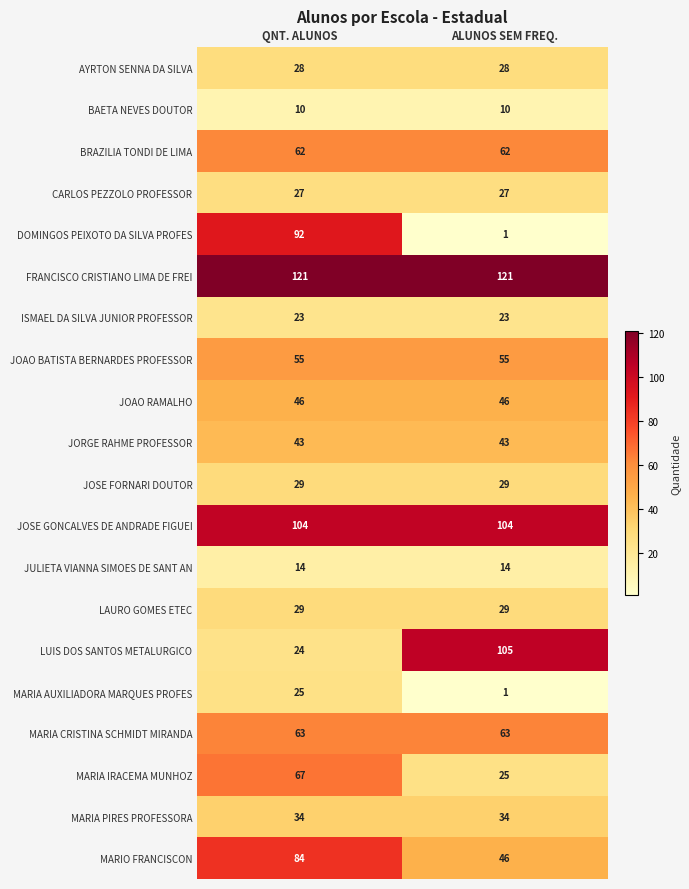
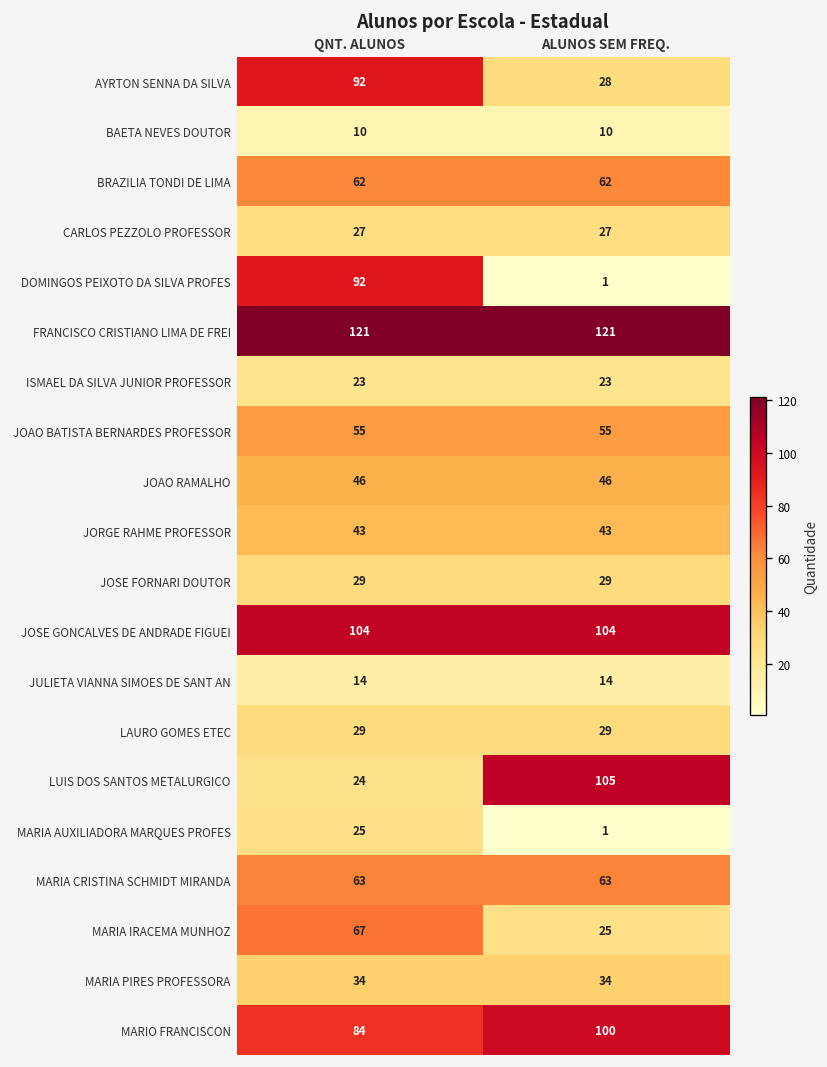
  {
    "AYRTON SENNA DA SILVA": {
-     "QNT. ALUNOS": 28,
+     "QNT. ALUNOS": 92,
      "ALUNOS SEM FREQ.": 28
    },
    "BAETA NEVES DOUTOR": {
      "QNT. ALUNOS": 10,
      "ALUNOS SEM FREQ.": 10
    },
    "BRAZILIA TONDI DE LIMA": {
      "QNT. ALUNOS": 62,
      "ALUNOS SEM FREQ.": 62
    },
    "CARLOS PEZZOLO PROFESSOR": {
      "QNT. ALUNOS": 27,
      "ALUNOS SEM FREQ.": 27
    },
    "DOMINGOS PEIXOTO DA SILVA PROFES": {
      "QNT. ALUNOS": 92,
      "ALUNOS SEM FREQ.": 1
    },
    "FRANCISCO CRISTIANO LIMA DE FREI": {
      "QNT. ALUNOS": 121,
      "ALUNOS SEM FREQ.": 121
    },
    "ISMAEL DA SILVA JUNIOR PROFESSOR": {
      "QNT. ALUNOS": 23,
      "ALUNOS SEM FREQ.": 23
    },
    "JOAO BATISTA BERNARDES PROFESSOR": {
      "QNT. ALUNOS": 55,
      "ALUNOS SEM FREQ.": 55
    },
    "JOAO RAMALHO": {
      "QNT. ALUNOS": 46,
      "ALUNOS SEM FREQ.": 46
    },
    "JORGE RAHME PROFESSOR": {
      "QNT. ALUNOS": 43,
      "ALUNOS SEM FREQ.": 43
    },
    "JOSE FORNARI DOUTOR": {
      "QNT. ALUNOS": 29,
      "ALUNOS SEM FREQ.": 29
    },
    "JOSE GONCALVES DE ANDRADE FIGUEI": {
      "QNT. ALUNOS": 104,
      "ALUNOS SEM FREQ.": 104
    },
    "JULIETA VIANNA SIMOES DE SANT AN": {
      "QNT. ALUNOS": 14,
      "ALUNOS SEM FREQ.": 14
    },
    "LAURO GOMES ETEC": {
      "QNT. ALUNOS": 29,
      "ALUNOS SEM FREQ.": 29
    },
    "LUIS DOS SANTOS METALURGICO": {
      "QNT. ALUNOS": 24,
      "ALUNOS SEM FREQ.": 105
    },
    "MARIA AUXILIADORA MARQUES PROFES": {
      "QNT. ALUNOS": 25,
      "ALUNOS SEM FREQ.": 1
    },
    "MARIA CRISTINA SCHMIDT MIRANDA": {
      "QNT. ALUNOS": 63,
      "ALUNOS SEM FREQ.": 63
    },
    "MARIA IRACEMA MUNHOZ": {
      "QNT. ALUNOS": 67,
      "ALUNOS SEM FREQ.": 25
    },
    "MARIA PIRES PROFESSORA": {
      "QNT. ALUNOS": 34,
      "ALUNOS SEM FREQ.": 34
    },
    "MARIO FRANCISCON": {
      "QNT. ALUNOS": 84,
-     "ALUNOS SEM FREQ.": 46
+     "ALUNOS SEM FREQ.": 100
    }
  }
